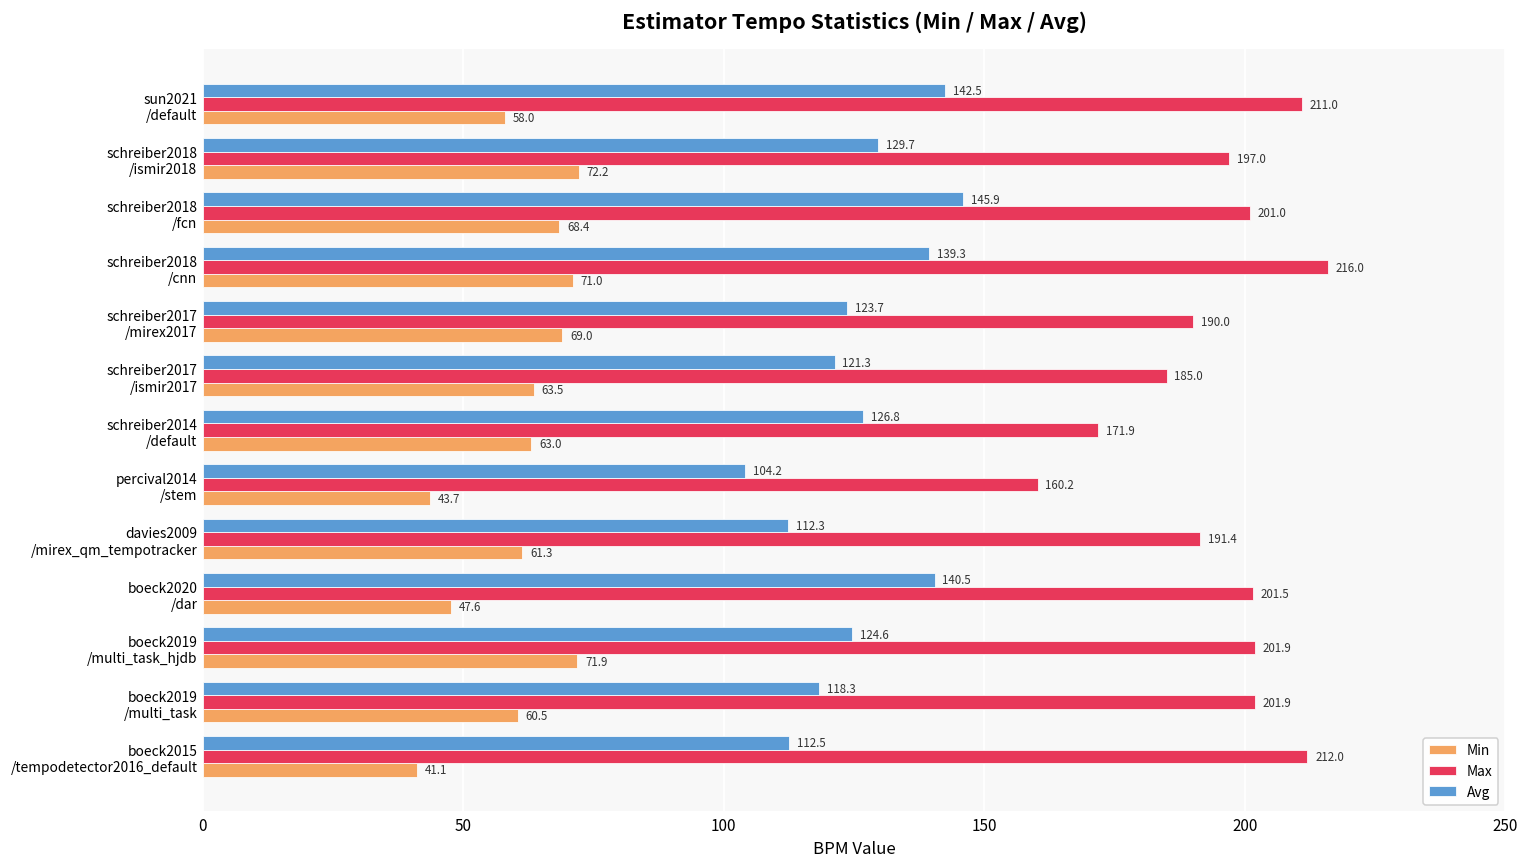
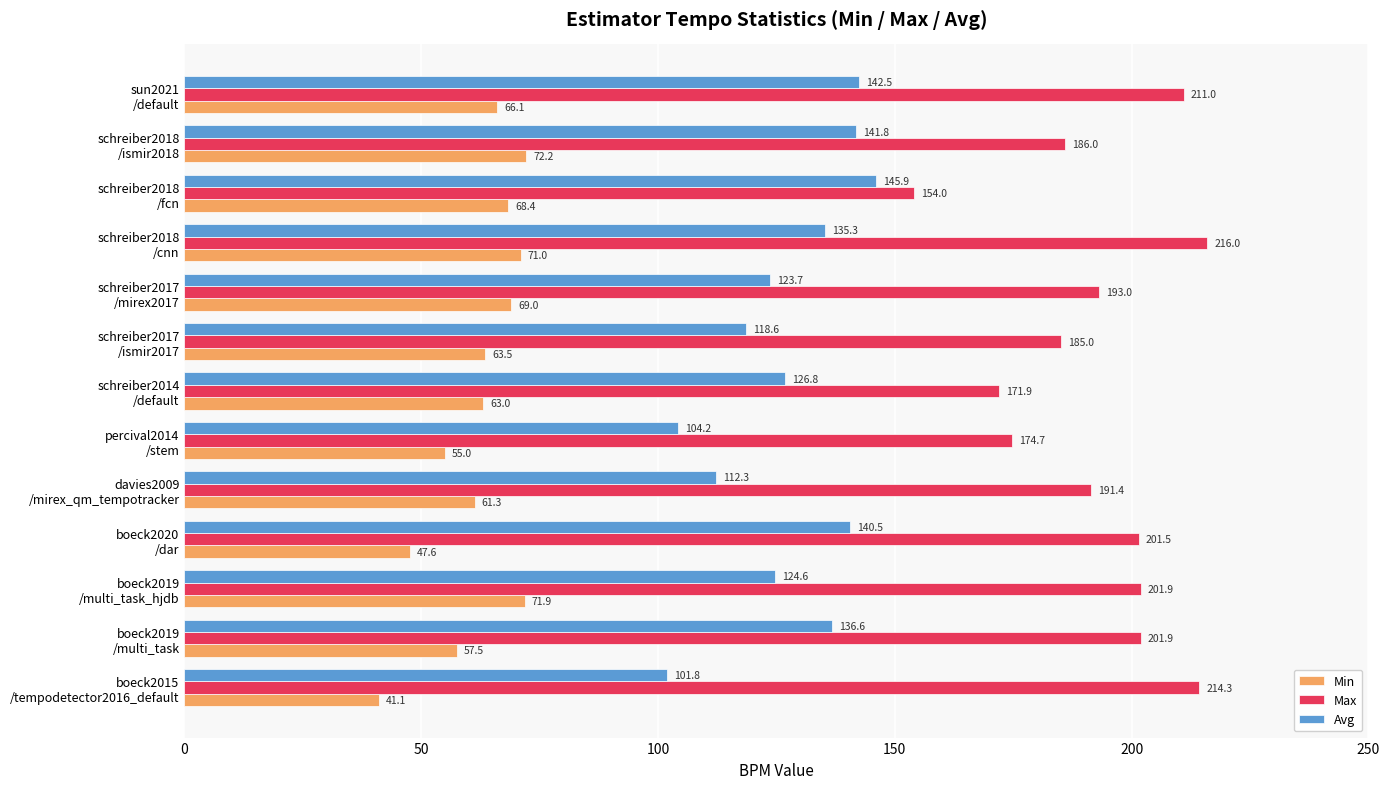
  {
    "Min": {
-     "sun2021 /default": 58.0,
+     "sun2021 /default": 66.1,
      "schreiber2018 /ismir2018": 72.2,
      "schreiber2018 /fcn": 68.4,
      "schreiber2018 /cnn": 71.0,
      "schreiber2017 /mirex2017": 69.0,
      "schreiber2017 /ismir2017": 63.5,
      "schreiber2014 /default": 63.0,
-     "percival2014 /stem": 43.7,
+     "percival2014 /stem": 55.0,
      "davies2009 /mirex_qm_tempotracker": 61.3,
      "boeck2020 /dar": 47.6,
      "boeck2019 /multi_task_hjdb": 71.9,
-     "boeck2019 /multi_task": 60.5,
+     "boeck2019 /multi_task": 57.5,
      "boeck2015 /tempodetector2016_default": 41.1
    },
    "Max": {
      "sun2021 /default": 211.0,
-     "schreiber2018 /ismir2018": 197.0,
-     "schreiber2018 /fcn": 201.0,
+     "schreiber2018 /ismir2018": 186.0,
+     "schreiber2018 /fcn": 154.0,
      "schreiber2018 /cnn": 216.0,
-     "schreiber2017 /mirex2017": 190.0,
+     "schreiber2017 /mirex2017": 193.0,
      "schreiber2017 /ismir2017": 185.0,
      "schreiber2014 /default": 171.9,
-     "percival2014 /stem": 160.2,
+     "percival2014 /stem": 174.7,
      "davies2009 /mirex_qm_tempotracker": 191.4,
      "boeck2020 /dar": 201.5,
      "boeck2019 /multi_task_hjdb": 201.9,
      "boeck2019 /multi_task": 201.9,
-     "boeck2015 /tempodetector2016_default": 212.0
+     "boeck2015 /tempodetector2016_default": 214.3
    },
    "Avg": {
      "sun2021 /default": 142.5,
-     "schreiber2018 /ismir2018": 129.7,
+     "schreiber2018 /ismir2018": 141.8,
      "schreiber2018 /fcn": 145.9,
-     "schreiber2018 /cnn": 139.3,
+     "schreiber2018 /cnn": 135.3,
      "schreiber2017 /mirex2017": 123.7,
-     "schreiber2017 /ismir2017": 121.3,
+     "schreiber2017 /ismir2017": 118.6,
      "schreiber2014 /default": 126.8,
      "percival2014 /stem": 104.2,
      "davies2009 /mirex_qm_tempotracker": 112.3,
      "boeck2020 /dar": 140.5,
      "boeck2019 /multi_task_hjdb": 124.6,
-     "boeck2019 /multi_task": 118.3,
-     "boeck2015 /tempodetector2016_default": 112.5
+     "boeck2019 /multi_task": 136.6,
+     "boeck2015 /tempodetector2016_default": 101.8
    }
  }
